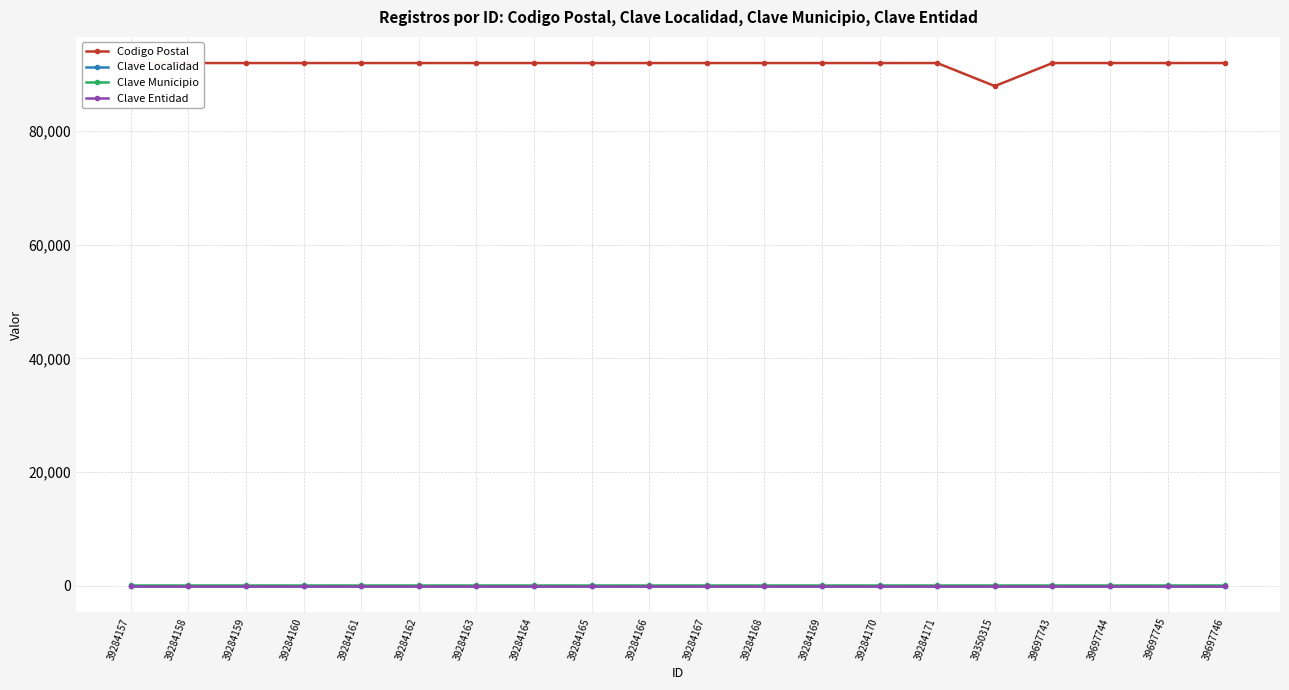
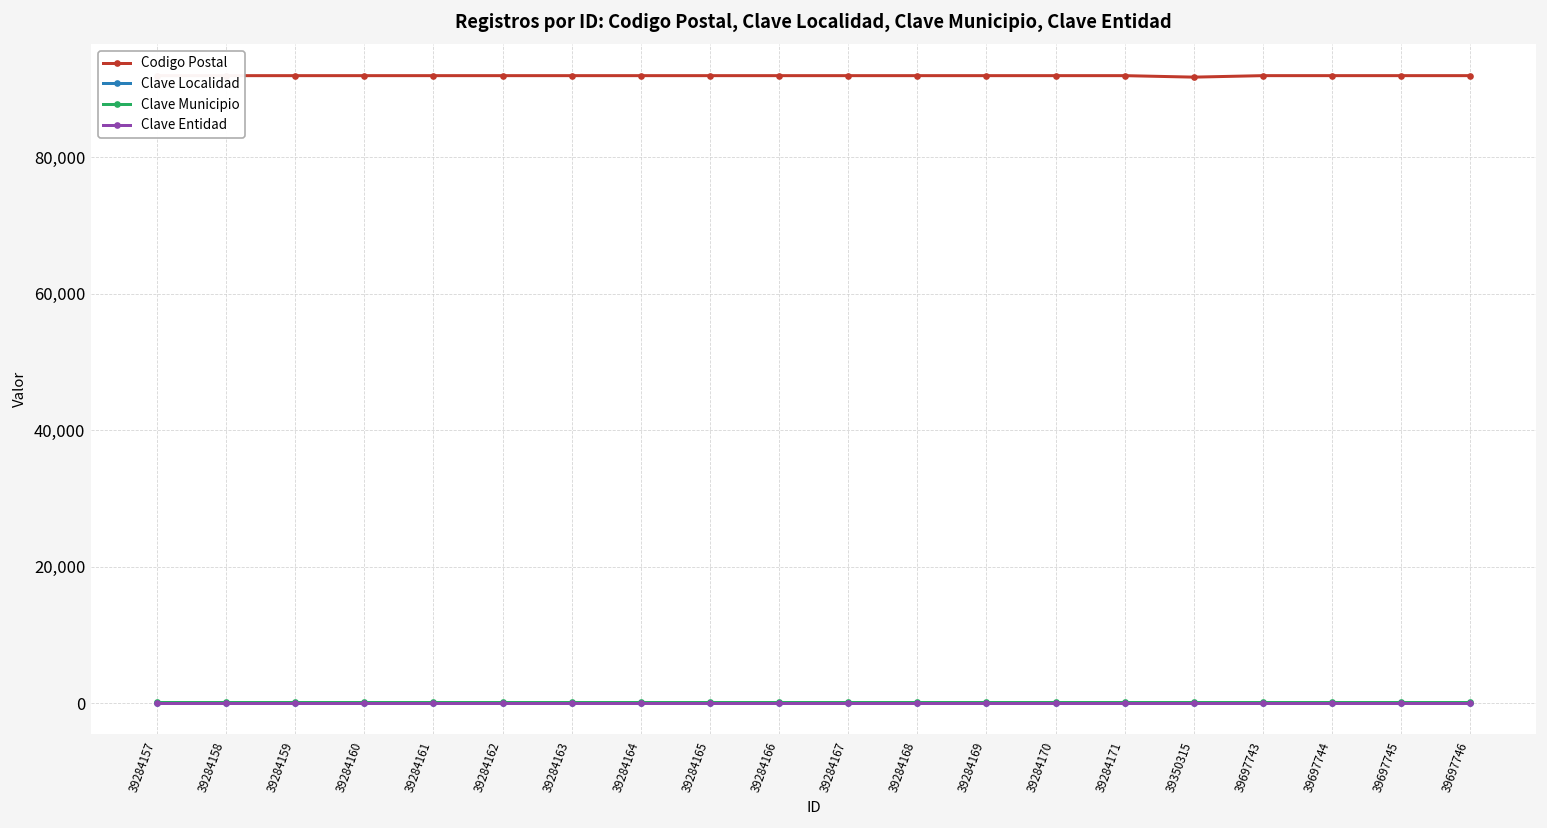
  {
    "Codigo Postal": {
      "39284159": "92,000",
      "39284160": "92,000",
      "39284161": "92,000",
      "39284162": "92,000",
      "39284163": "92,000",
      "39284164": "92,000",
      "39284165": "92,000",
      "39284166": "92,000",
      "39284167": "92,000",
      "39284168": "92,000",
      "39284169": "92,000",
      "39284170": "92,000",
      "39284171": "92,000",
-     "39350315": "88,000",
+     "39350315": "92,000",
      "39697743": "92,000",
      "39697744": "92,000",
      "39697745": "92,000",
      "39697746": "92,000"
    }
  }
